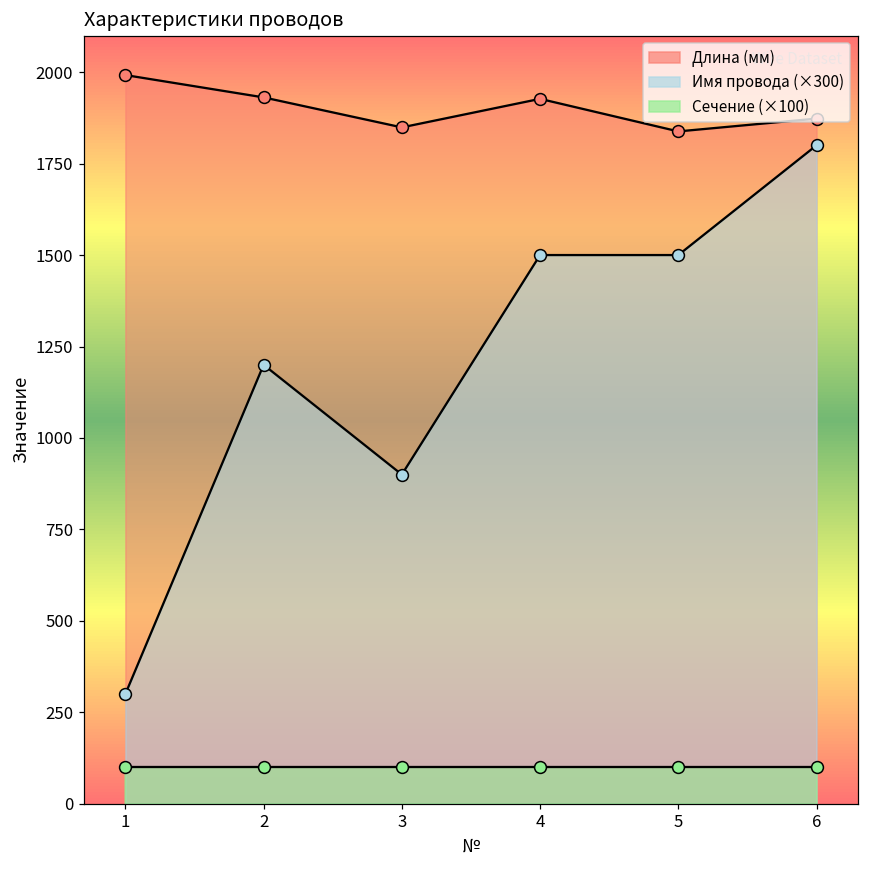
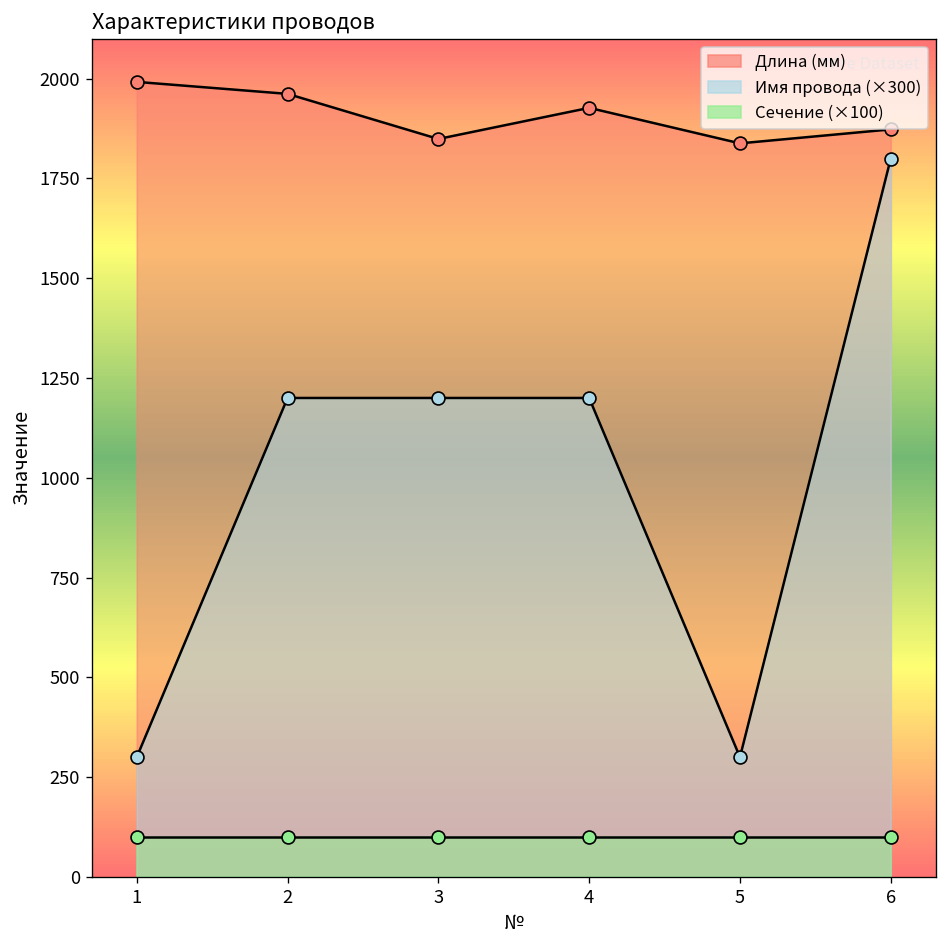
  {
    "Длина (мм)": {
      "1": 1990,
-     "2": 1930,
+     "2": 1960,
      "3": 1850,
      "4": 1930,
      "5": 1840
    },
    "Имя провода (×300)": {
      "1": 300,
      "2": 1200,
-     "3": 900,
-     "4": 1500,
-     "5": 1500,
+     "3": 1200,
+     "4": 1200,
+     "5": 300,
      "6": 1800
    },
    "Сечение (×100)": {
      "1": 100,
      "2": 100,
      "3": 100,
      "4": 100,
      "5": 100,
      "6": 100
    }
  }
